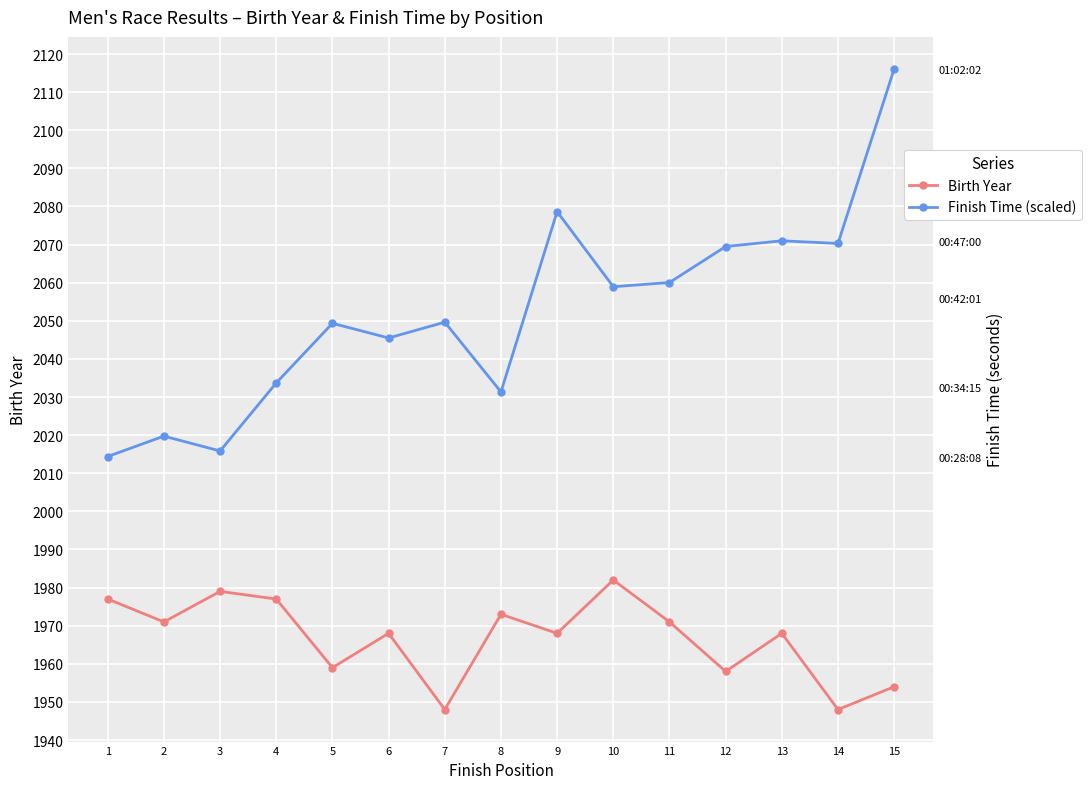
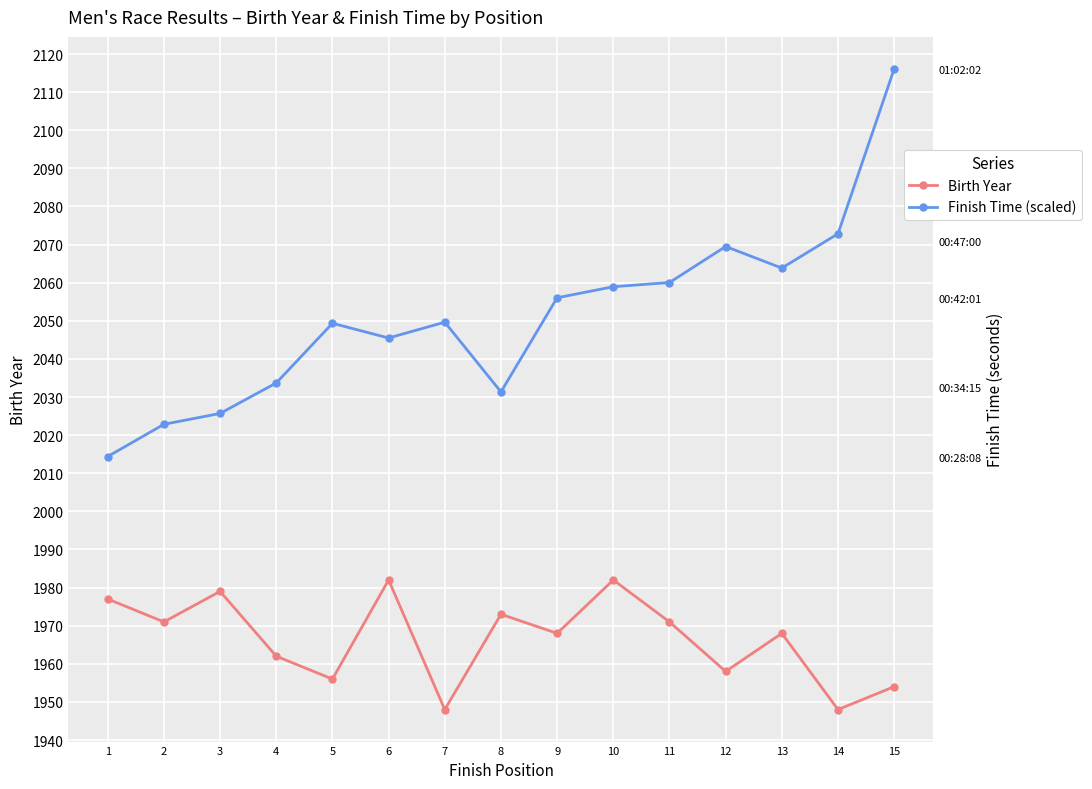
  {
    "Birth Year": {
      "1": 1977,
      "2": 1971,
      "3": 1979,
-     "4": 1977,
-     "5": 1959,
-     "6": 1968,
+     "4": 1962,
+     "5": 1956,
+     "6": 1982,
      "7": 1948,
      "8": 1973,
      "9": 1968,
      "10": 1982,
      "11": 1971,
      "12": 1958,
      "13": 1968,
      "14": 1948,
      "15": 1954
    },
    "Finish Time (scaled)": {
      "1": 2014,
-     "2": 2020,
-     "3": 2016,
+     "2": 2023,
+     "3": 2026,
      "4": 2034,
      "5": 2049,
      "6": 2046,
      "7": 2050,
      "8": 2031,
-     "9": 2079,
+     "9": 2056,
      "10": 2059,
      "11": 2060,
      "12": 2070,
-     "13": 2071,
-     "14": 2070,
+     "13": 2064,
+     "14": 2073,
      "15": 2116
    }
  }
